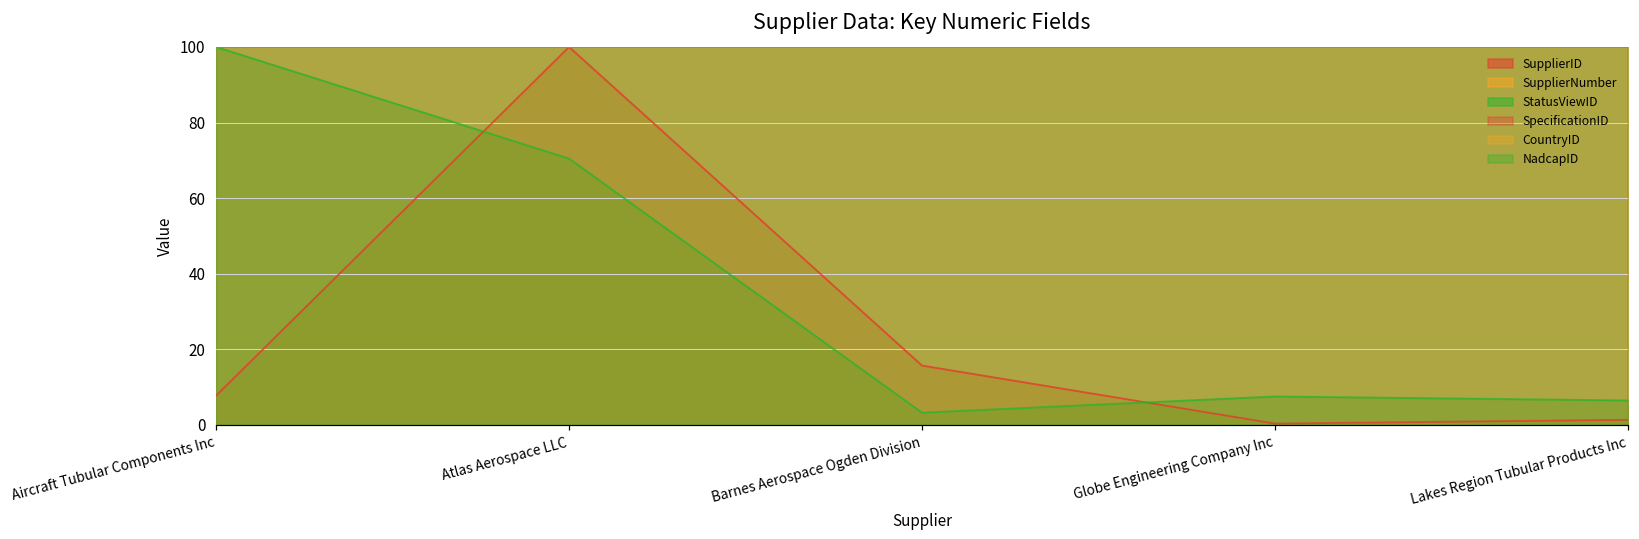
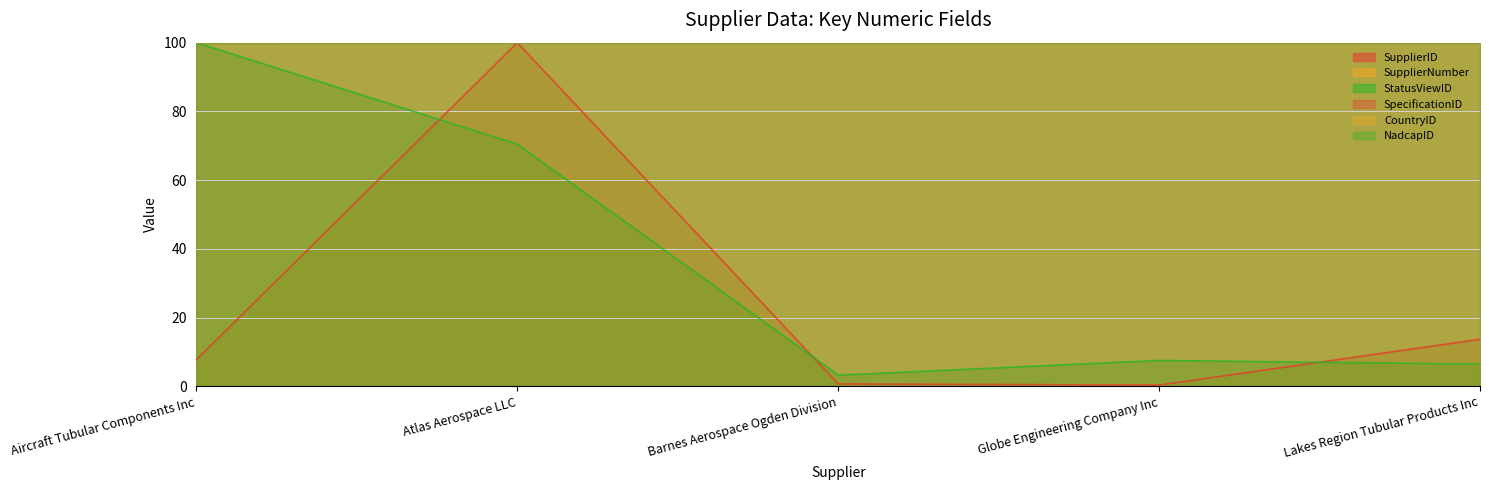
  {
    "SupplierID": {
      "Aircraft Tubular Components Inc": 8,
-     "Barnes Aerospace Ogden Division": 16,
+     "Barnes Aerospace Ogden Division": 1,
      "Globe Engineering Company Inc": 0,
-     "Lakes Region Tubular Products Inc": 1
+     "Lakes Region Tubular Products Inc": 14
    }
  }
